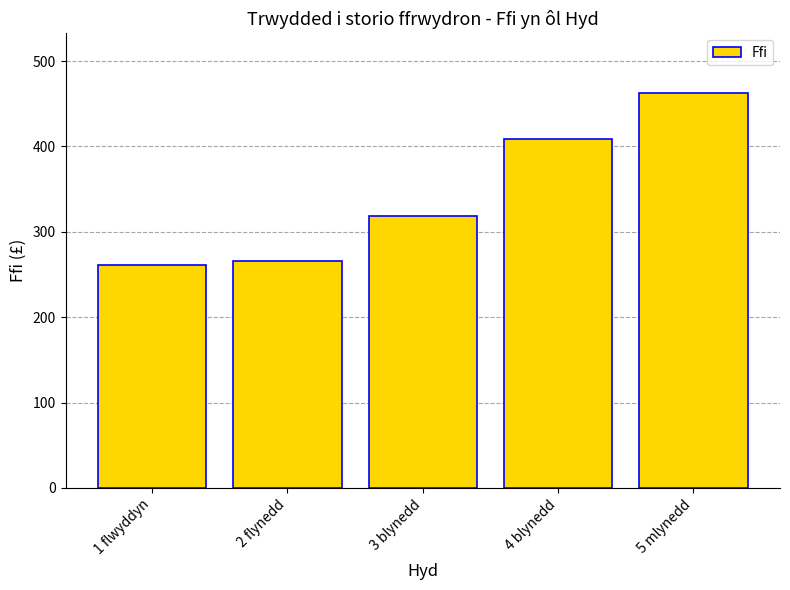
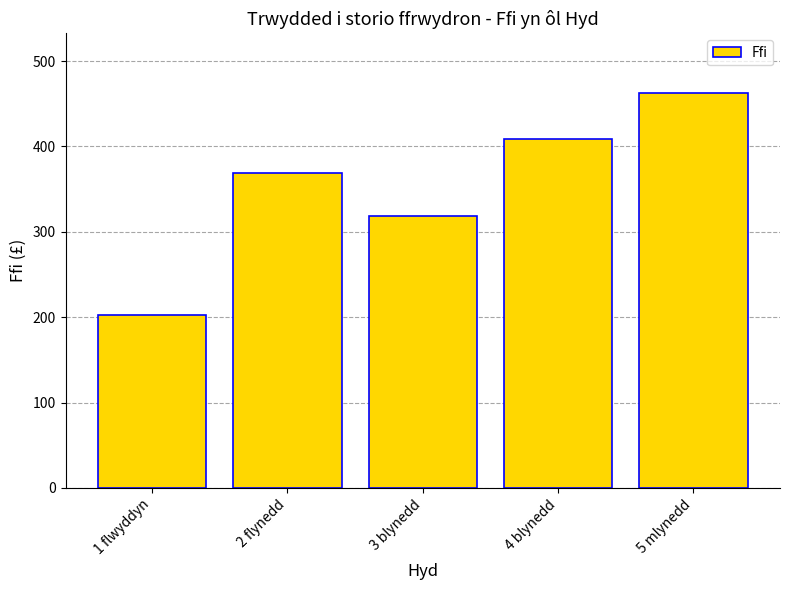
  {
-   "1 flwyddyn": 260,
-   "2 flynedd": 270,
+   "1 flwyddyn": 200,
+   "2 flynedd": 370,
    "3 blynedd": 320,
    "4 blynedd": 410,
    "5 mlynedd": 460
  }
